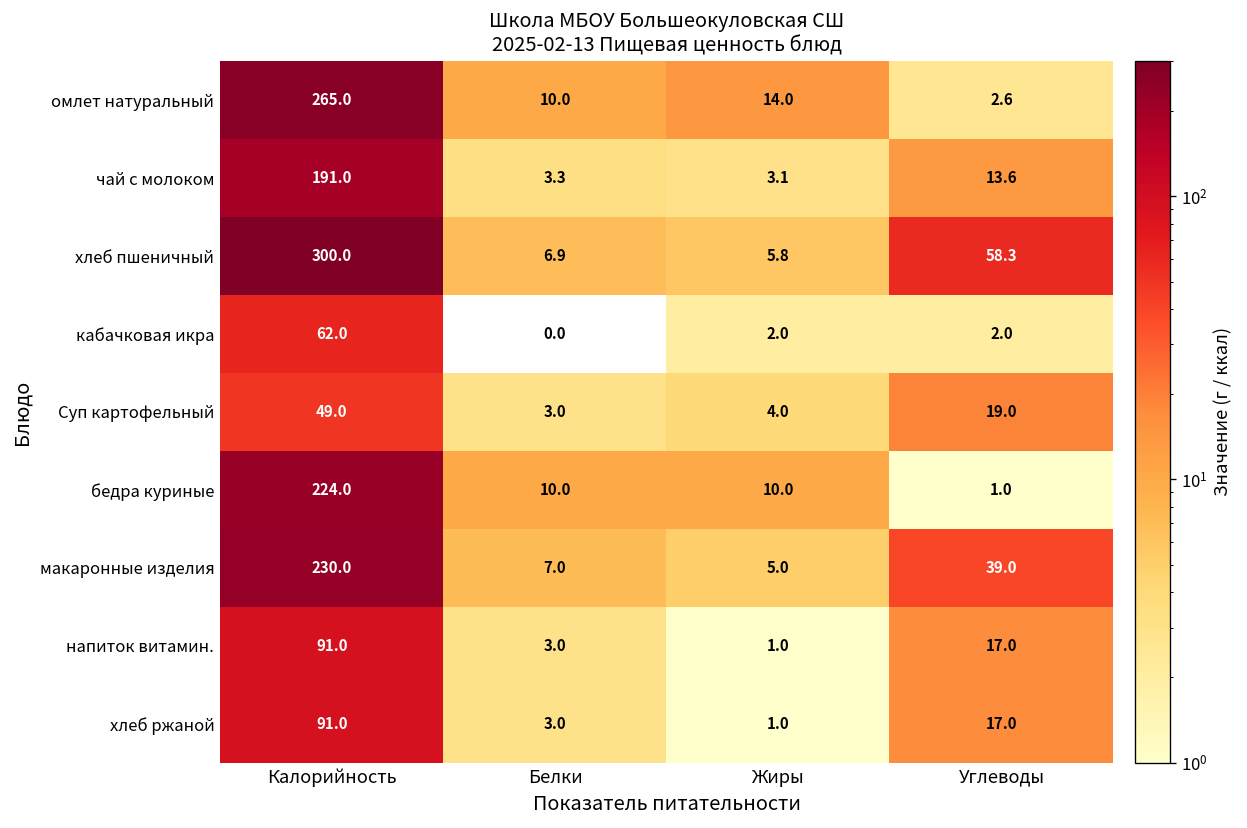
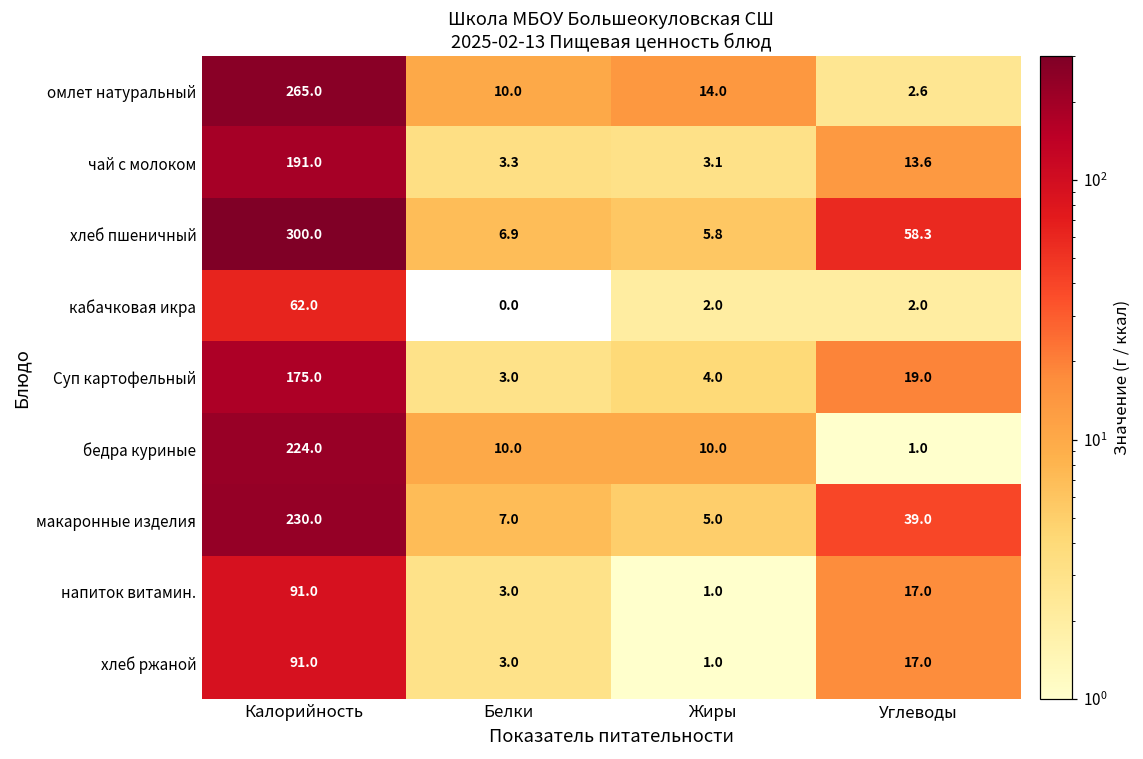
  {
    "омлет натуральный": {
      "Калорийность": 265.0,
      "Белки": 10.0,
      "Жиры": 14.0,
      "Углеводы": 2.6
    },
    "чай с молоком": {
      "Калорийность": 191.0,
      "Белки": 3.3,
      "Жиры": 3.1,
      "Углеводы": 13.6
    },
    "хлеб пшеничный": {
      "Калорийность": 300.0,
      "Белки": 6.9,
      "Жиры": 5.8,
      "Углеводы": 58.3
    },
    "кабачковая икра": {
      "Калорийность": 62.0,
      "Белки": 0.0,
      "Жиры": 2.0,
      "Углеводы": 2.0
    },
    "Суп картофельный": {
-     "Калорийность": 49.0,
+     "Калорийность": 175.0,
      "Белки": 3.0,
      "Жиры": 4.0,
      "Углеводы": 19.0
    },
    "бедра куриные": {
      "Калорийность": 224.0,
      "Белки": 10.0,
      "Жиры": 10.0,
      "Углеводы": 1.0
    },
    "макаронные изделия": {
      "Калорийность": 230.0,
      "Белки": 7.0,
      "Жиры": 5.0,
      "Углеводы": 39.0
    },
    "напиток витамин.": {
      "Калорийность": 91.0,
      "Белки": 3.0,
      "Жиры": 1.0,
      "Углеводы": 17.0
    },
    "хлеб ржаной": {
      "Калорийность": 91.0,
      "Белки": 3.0,
      "Жиры": 1.0,
      "Углеводы": 17.0
    }
  }
